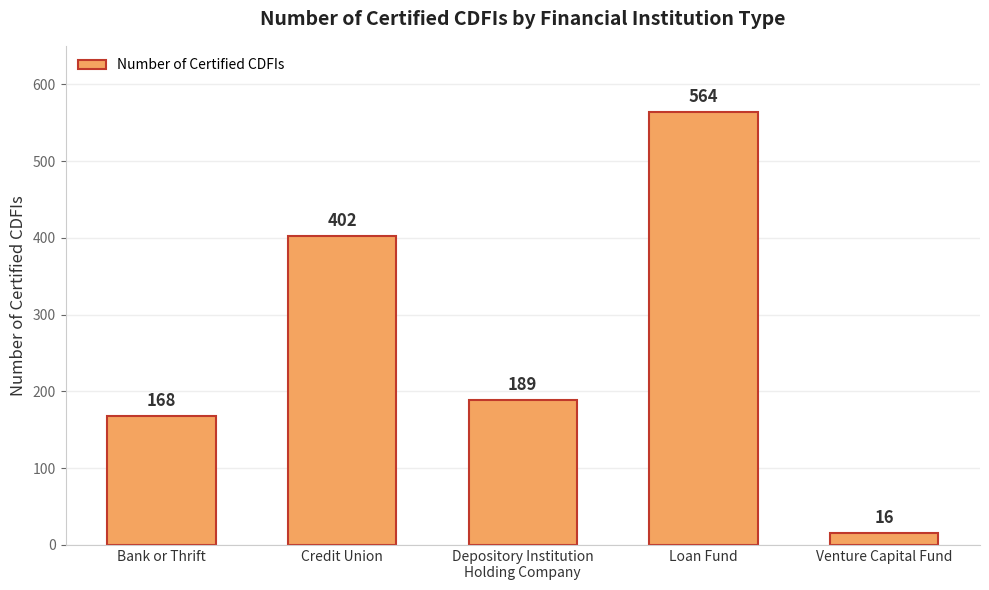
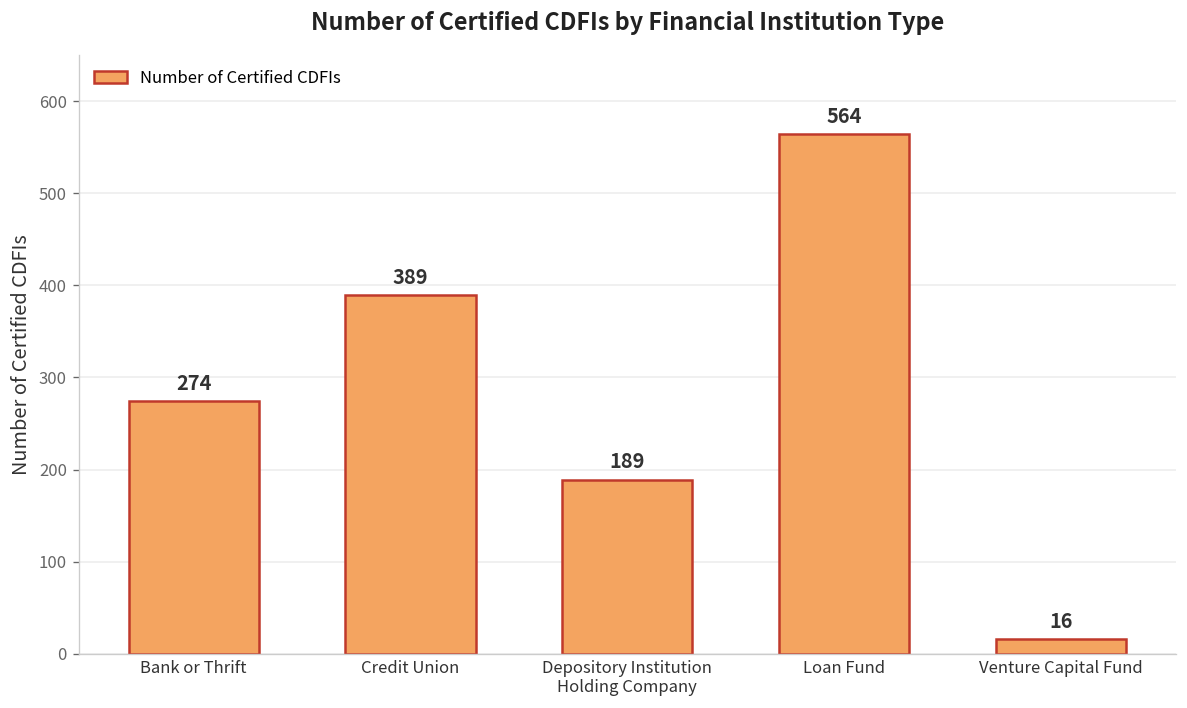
  {
-   "Bank or Thrift": 168,
-   "Credit Union": 402,
+   "Bank or Thrift": 274,
+   "Credit Union": 389,
    "Depository Institution Holding Company": 189,
    "Loan Fund": 564,
    "Venture Capital Fund": 16
  }
